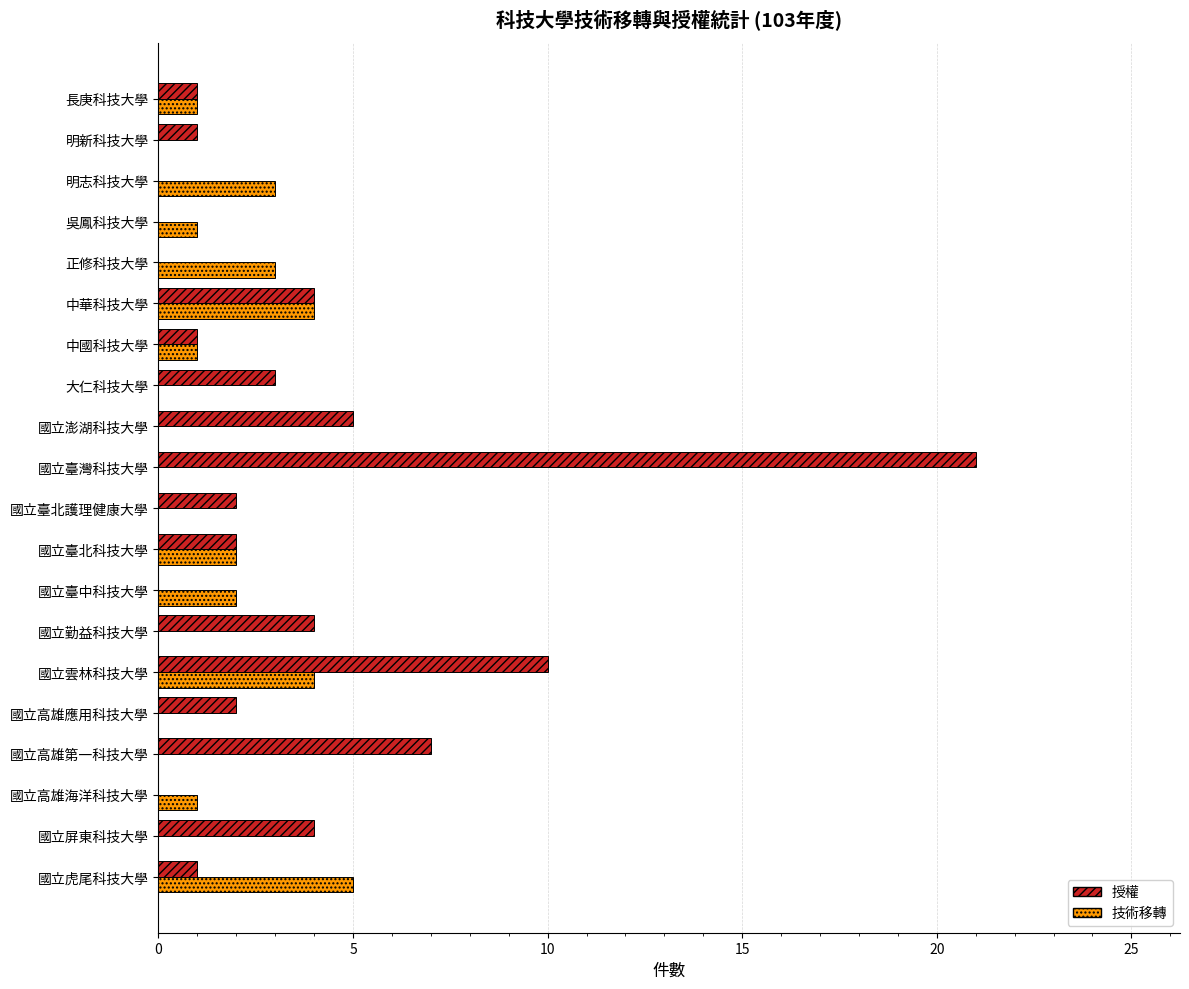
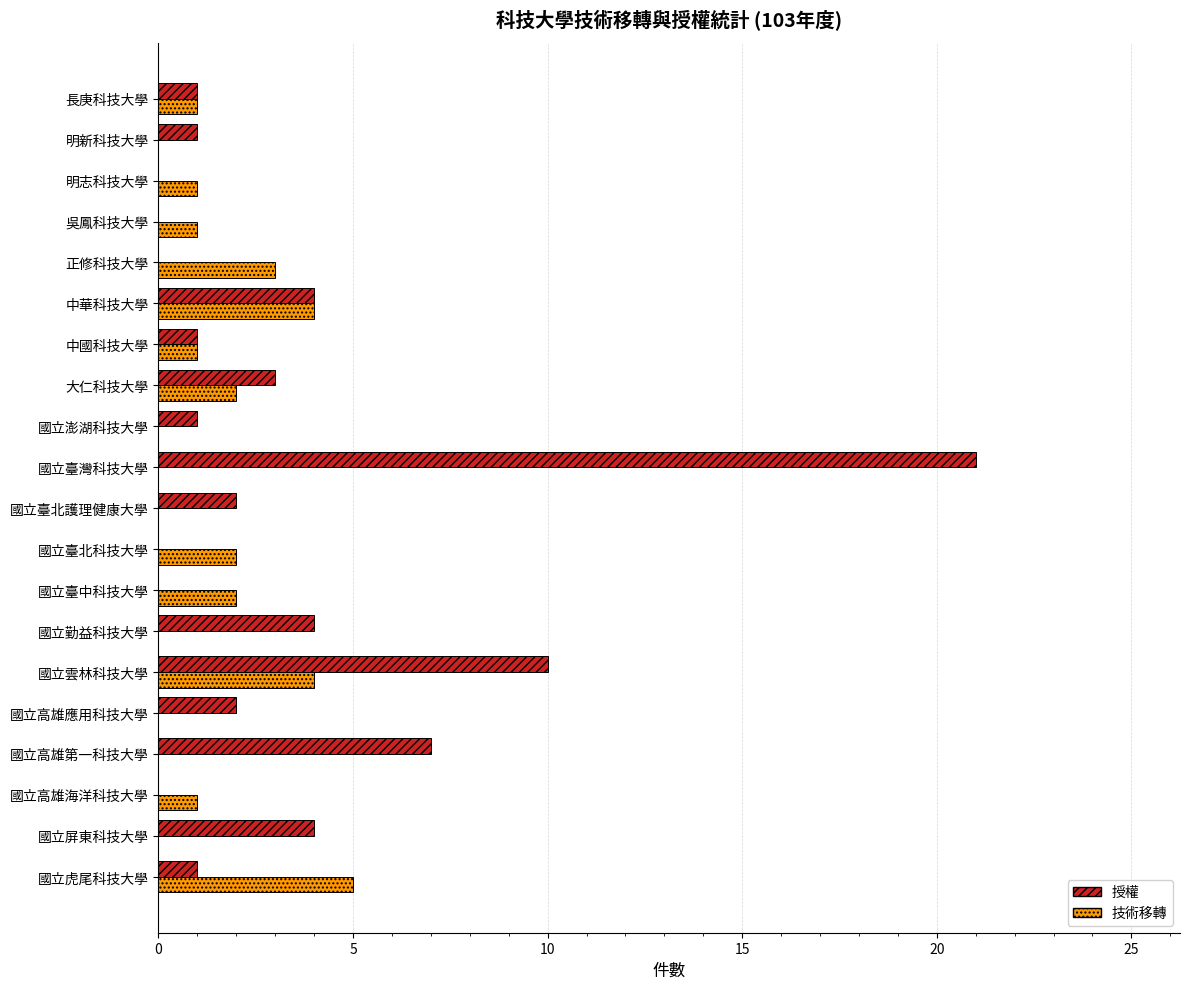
  {
    "授權": {
      "長庚科技大學": 1,
      "明新科技大學": 1,
      "明志科技大學": 0,
      "吳鳳科技大學": 0,
      "正修科技大學": 0,
      "中華科技大學": 4,
      "中國科技大學": 1,
      "大仁科技大學": 3,
-     "國立澎湖科技大學": 5,
+     "國立澎湖科技大學": 1,
      "國立臺灣科技大學": 21,
      "國立臺北護理健康大學": 2,
-     "國立臺北科技大學": 2,
+     "國立臺北科技大學": 0,
      "國立臺中科技大學": 0,
      "國立勤益科技大學": 4,
      "國立雲林科技大學": 10,
      "國立高雄應用科技大學": 2,
      "國立高雄第一科技大學": 7,
      "國立高雄海洋科技大學": 0,
      "國立屏東科技大學": 4,
      "國立虎尾科技大學": 1
    },
    "技術移轉": {
      "長庚科技大學": 1,
      "明新科技大學": 0,
-     "明志科技大學": 3,
+     "明志科技大學": 1,
      "吳鳳科技大學": 1,
      "正修科技大學": 3,
      "中華科技大學": 4,
      "中國科技大學": 1,
-     "大仁科技大學": 0,
+     "大仁科技大學": 2,
      "國立澎湖科技大學": 0,
      "國立臺灣科技大學": 0,
      "國立臺北護理健康大學": 0,
      "國立臺北科技大學": 2,
      "國立臺中科技大學": 2,
      "國立勤益科技大學": 0,
      "國立雲林科技大學": 4,
      "國立高雄應用科技大學": 0,
      "國立高雄第一科技大學": 0,
      "國立高雄海洋科技大學": 1,
      "國立屏東科技大學": 0,
      "國立虎尾科技大學": 5
    }
  }
